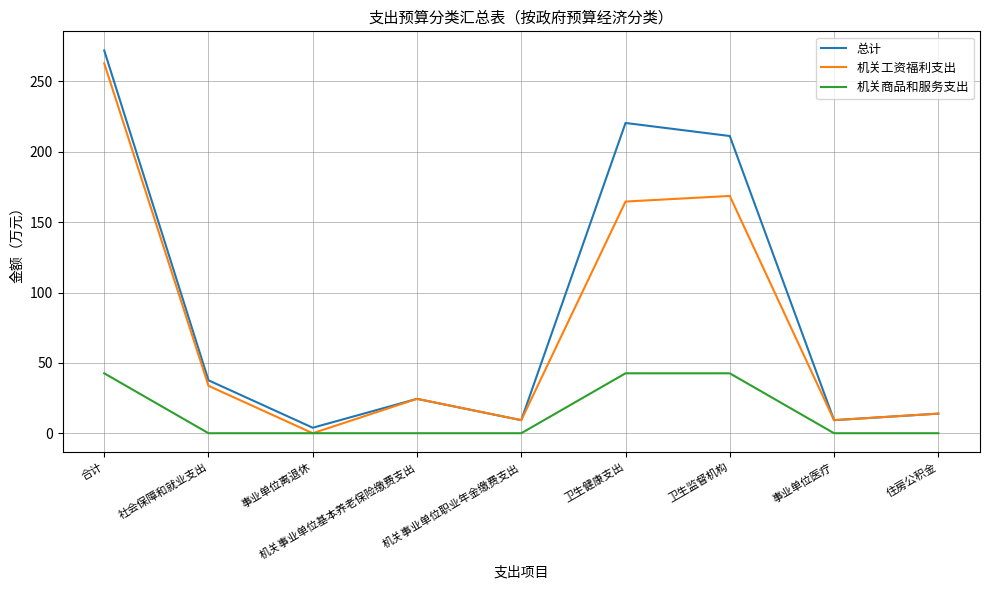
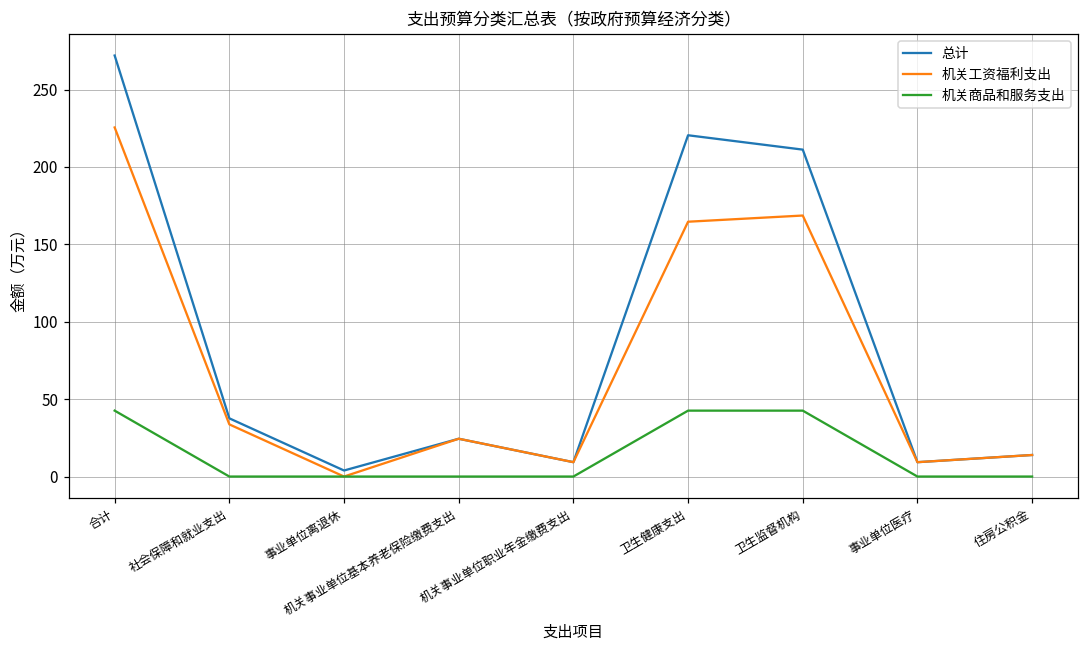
  {
    "总计": {
      "合计": 272,
      "社会保障和就业支出": 38,
      "事业单位离退休": 4,
      "卫生健康支出": 220,
      "卫生监督机构": 211
    },
    "机关工资福利支出": {
-     "合计": 263,
+     "合计": 226,
      "社会保障和就业支出": 34,
      "卫生健康支出": 165,
      "卫生监督机构": 169
    },
    "机关商品和服务支出": {
      "合计": 43,
      "社会保障和就业支出": 0,
      "机关事业单位基本养老保险缴费支出": 0,
      "机关事业单位职业年金缴费支出": 0,
      "卫生健康支出": 43,
      "卫生监督机构": 43,
      "事业单位医疗": 0,
      "住房公积金": 0
    }
  }
